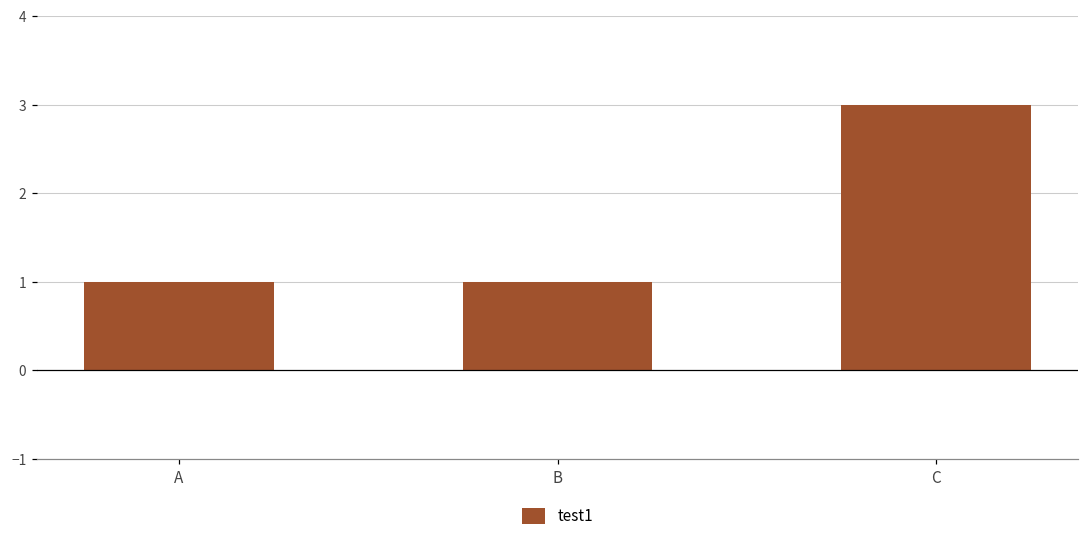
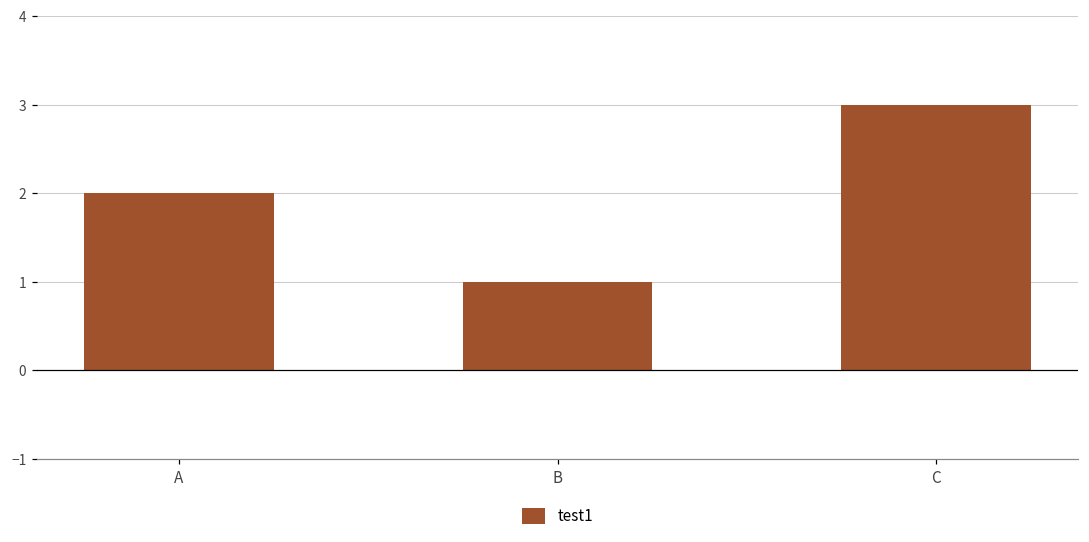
  {
-   "A": 1,
+   "A": 2,
    "B": 1,
    "C": 3
  }
